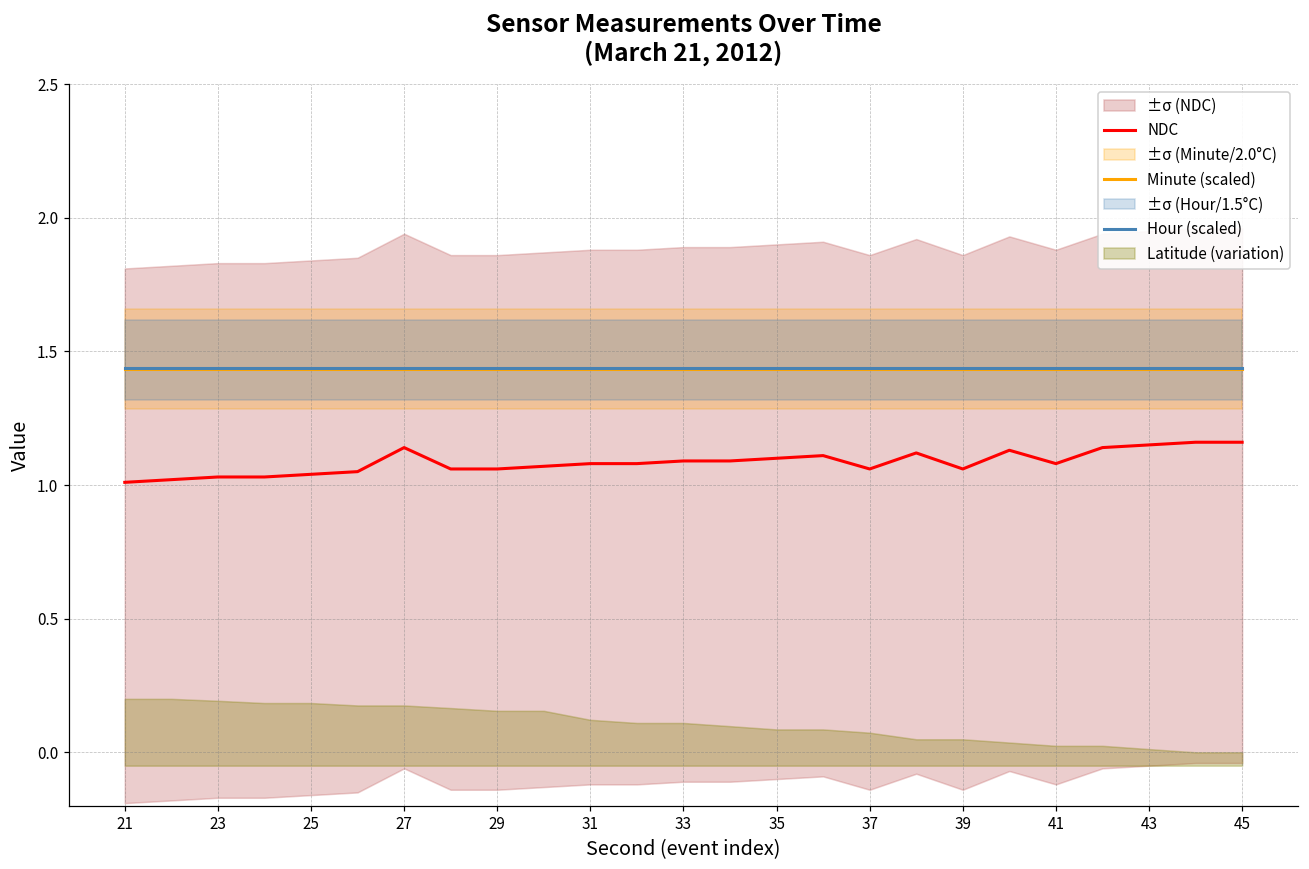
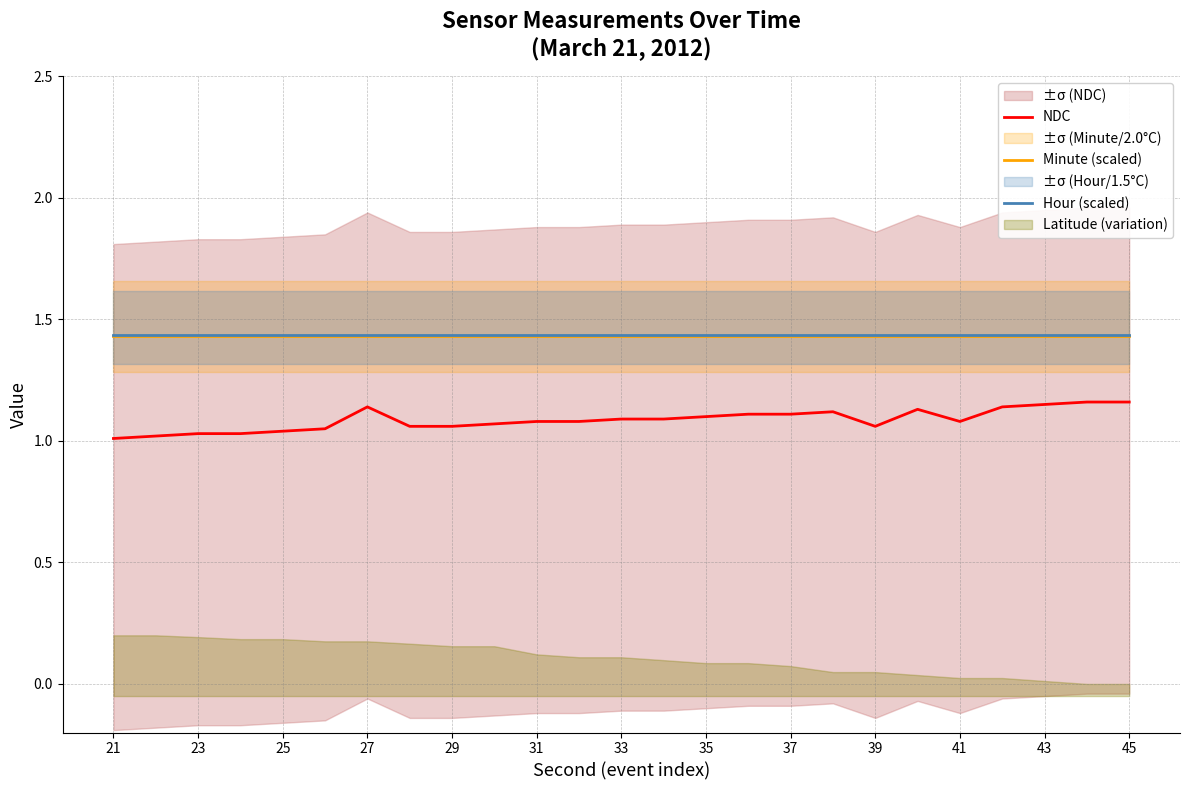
  {
    "NDC": {
      "25": 1.04,
      "27": 1.14,
      "29": 1.06,
      "31": 1.08,
      "33": 1.09,
      "35": 1.10,
-     "37": 1.06,
+     "37": 1.11,
      "39": 1.06,
      "41": 1.08,
      "43": 1.15,
      "45": 1.16
    }
  }
